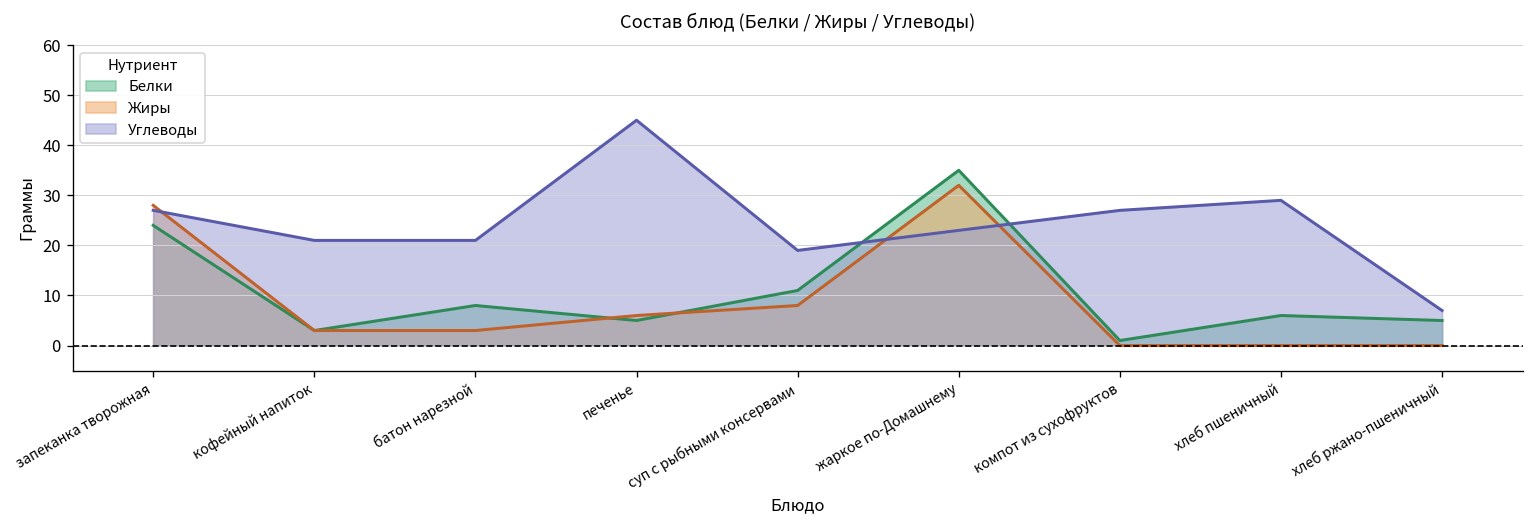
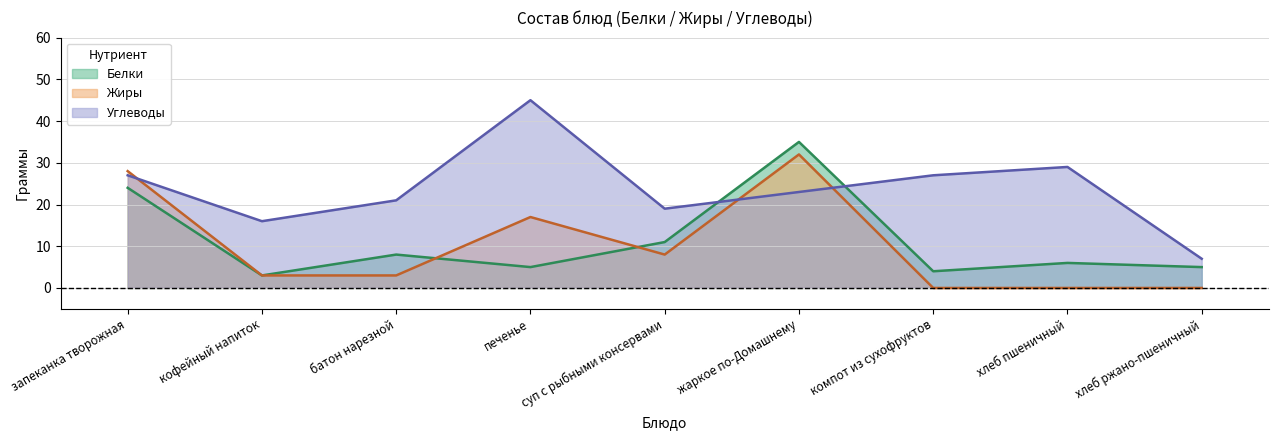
  {
    "Белки": {
      "запеканка творожная": 24,
      "батон нарезной": 8,
      "печенье": 5,
      "суп с рыбными консервами": 11,
      "жаркое по-Домашнему": 35,
-     "компот из сухофруктов": 1,
+     "компот из сухофруктов": 4,
      "хлеб пшеничный": 6,
      "хлеб ржано-пшеничный": 5
    },
    "Жиры": {
      "запеканка творожная": 28,
      "батон нарезной": 3,
-     "печенье": 6,
+     "печенье": 17,
      "суп с рыбными консервами": 8,
      "жаркое по-Домашнему": 32,
      "компот из сухофруктов": 0,
      "хлеб пшеничный": 0,
      "хлеб ржано-пшеничный": 0
    },
    "Углеводы": {
      "запеканка творожная": 27,
-     "кофейный напиток": 21,
+     "кофейный напиток": 16,
      "батон нарезной": 21,
      "печенье": 45,
      "суп с рыбными консервами": 19,
      "жаркое по-Домашнему": 23,
      "компот из сухофруктов": 27,
      "хлеб пшеничный": 29,
      "хлеб ржано-пшеничный": 7
    }
  }
